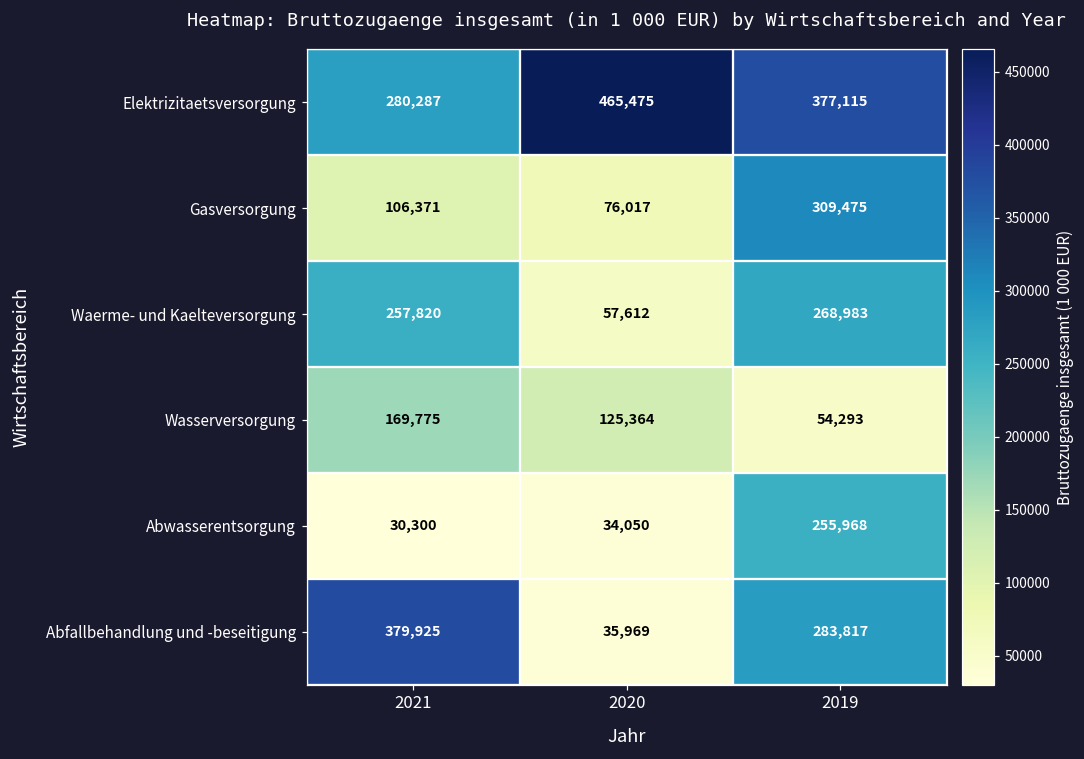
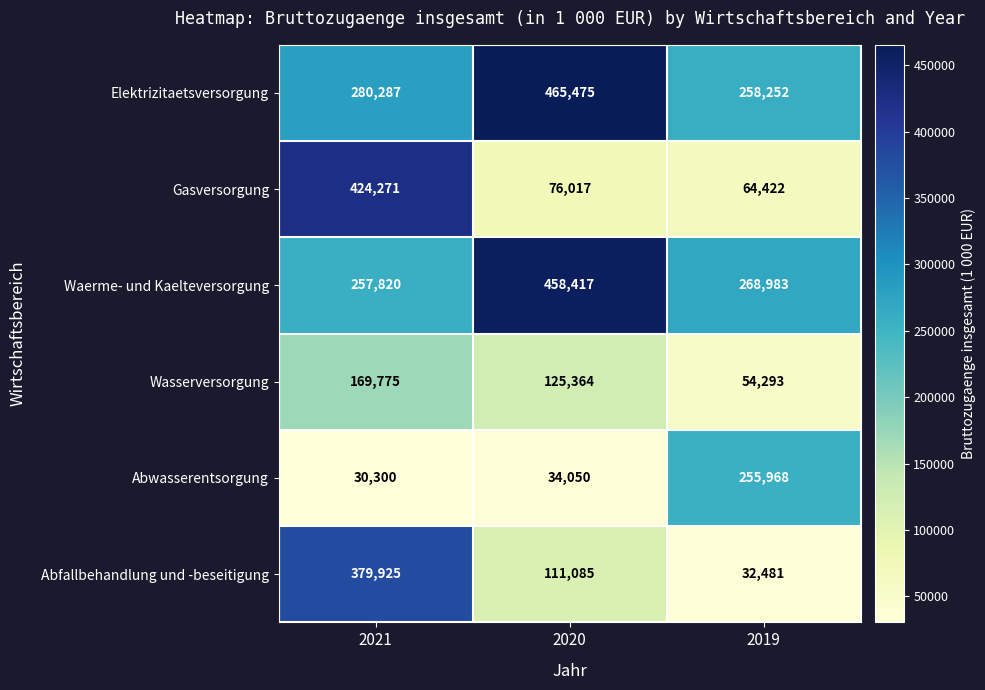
  {
    "Elektrizitaetsversorgung": {
      "2021": "280,287",
      "2020": "465,475",
-     "2019": "377,115"
+     "2019": "258,252"
    },
    "Gasversorgung": {
-     "2021": "106,371",
+     "2021": "424,271",
      "2020": "76,017",
-     "2019": "309,475"
+     "2019": "64,422"
    },
    "Waerme- und Kaelteversorgung": {
      "2021": "257,820",
-     "2020": "57,612",
+     "2020": "458,417",
      "2019": "268,983"
    },
    "Wasserversorgung": {
      "2021": "169,775",
      "2020": "125,364",
      "2019": "54,293"
    },
    "Abwasserentsorgung": {
      "2021": "30,300",
      "2020": "34,050",
      "2019": "255,968"
    },
    "Abfallbehandlung und -beseitigung": {
      "2021": "379,925",
-     "2020": "35,969",
-     "2019": "283,817"
+     "2020": "111,085",
+     "2019": "32,481"
    }
  }
